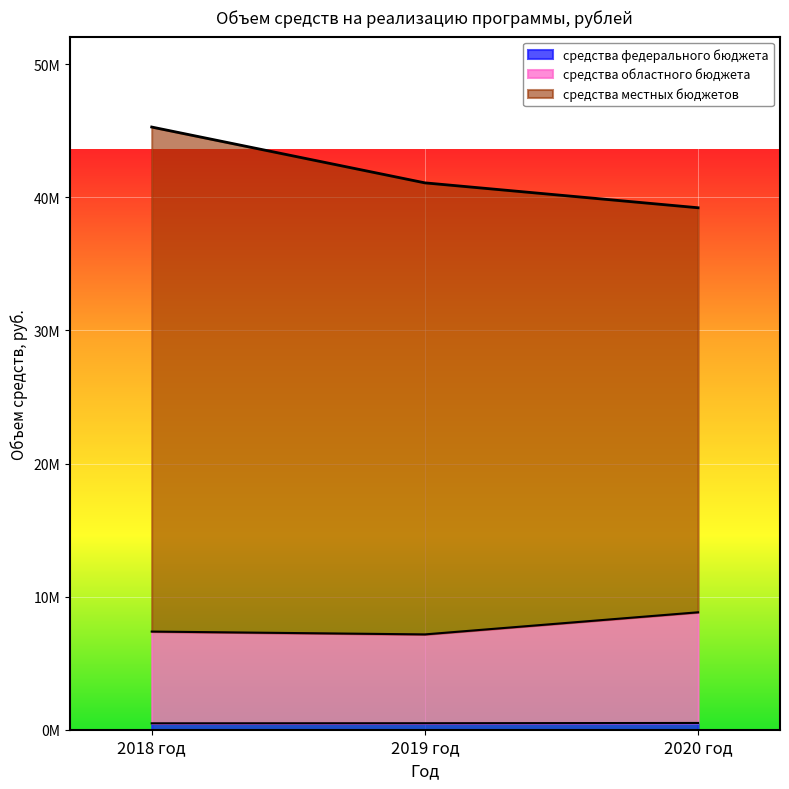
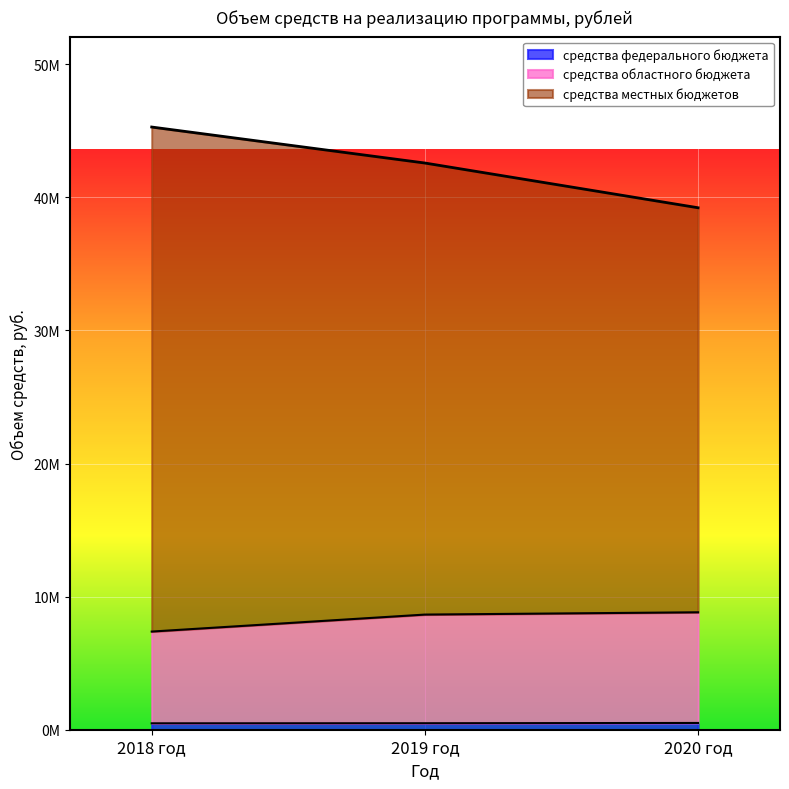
  {
    "средства федерального бюджета": {
      "2018 год": 500000,
      "2019 год": 500000,
      "2020 год": 500000
    },
    "средства областного бюджета": {
      "2018 год": 6900000,
-     "2019 год": 6700000,
+     "2019 год": 8200000,
      "2020 год": 8300000
    },
    "средства местных бюджетов": {
      "2018 год": 37900000,
      "2019 год": 33900000,
      "2020 год": 30400000
    }
  }
